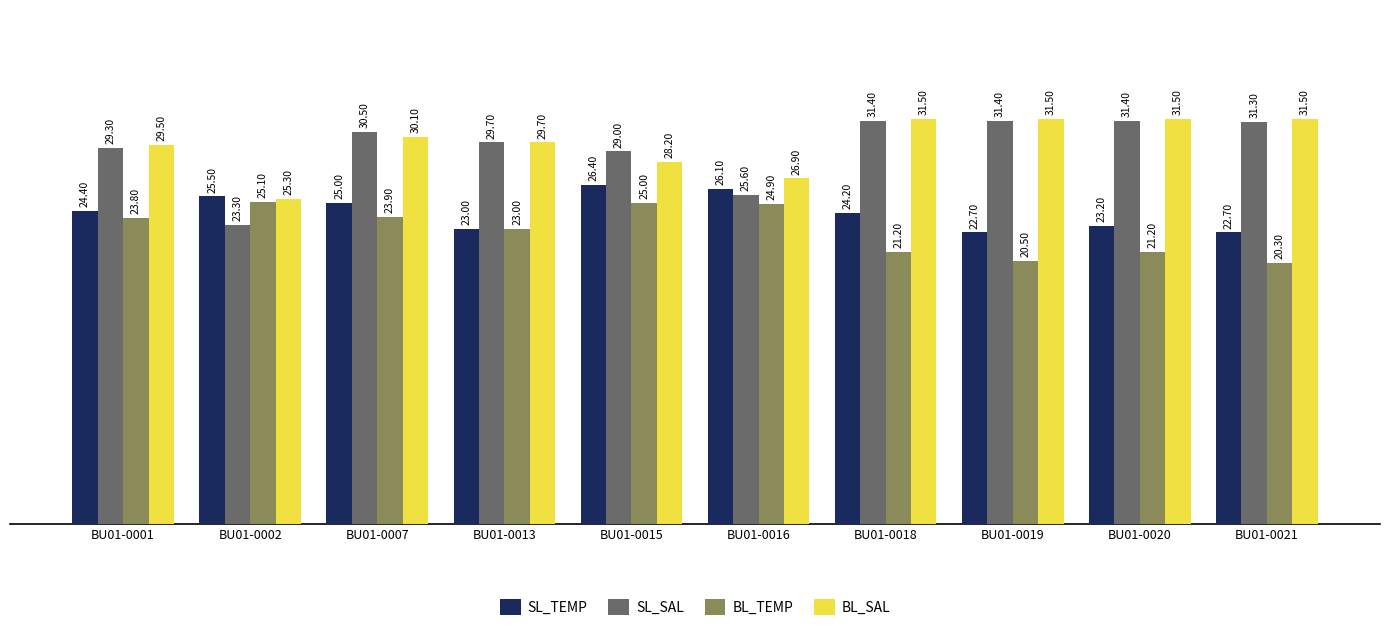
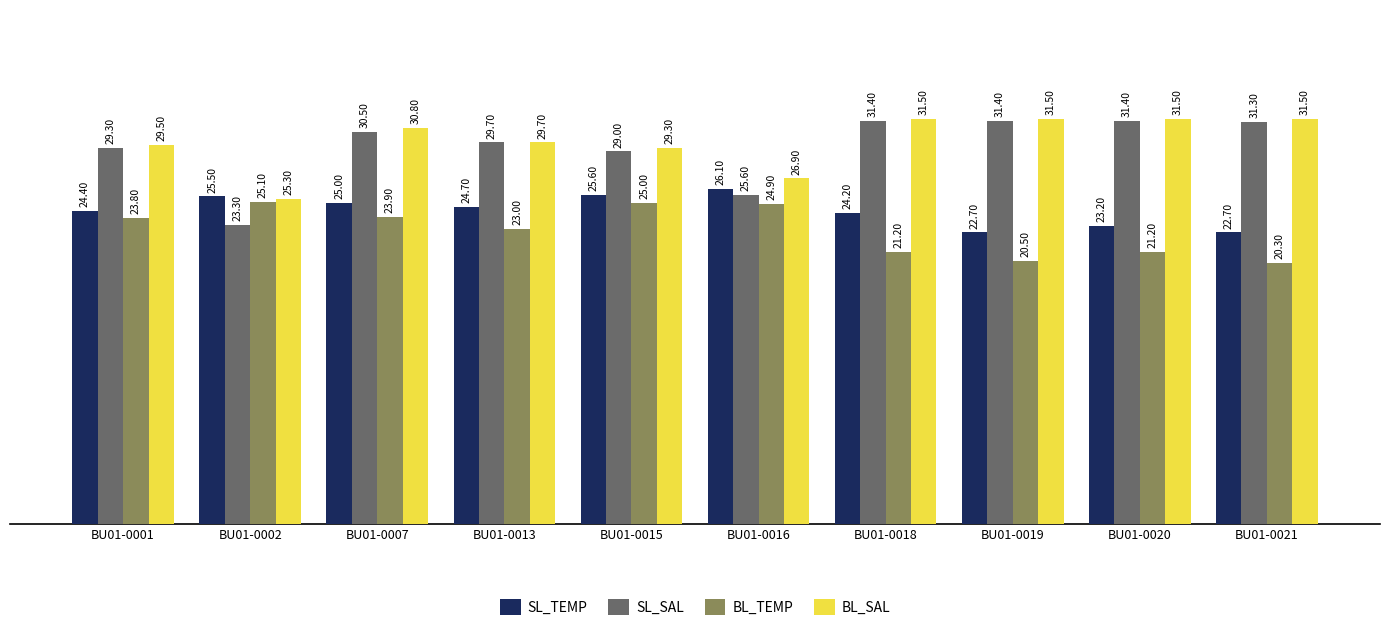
  {
    "SL_TEMP": {
      "BU01-0001": 24.40,
      "BU01-0002": 25.50,
      "BU01-0007": 25.00,
-     "BU01-0013": 23.00,
-     "BU01-0015": 26.40,
+     "BU01-0013": 24.70,
+     "BU01-0015": 25.60,
      "BU01-0016": 26.10,
      "BU01-0018": 24.20,
      "BU01-0019": 22.70,
      "BU01-0020": 23.20,
      "BU01-0021": 22.70
    },
    "BL_SAL": {
      "BU01-0001": 29.50,
      "BU01-0002": 25.30,
-     "BU01-0007": 30.10,
+     "BU01-0007": 30.80,
      "BU01-0013": 29.70,
-     "BU01-0015": 28.20,
+     "BU01-0015": 29.30,
      "BU01-0016": 26.90,
      "BU01-0018": 31.50,
      "BU01-0019": 31.50,
      "BU01-0020": 31.50,
      "BU01-0021": 31.50
    }
  }
